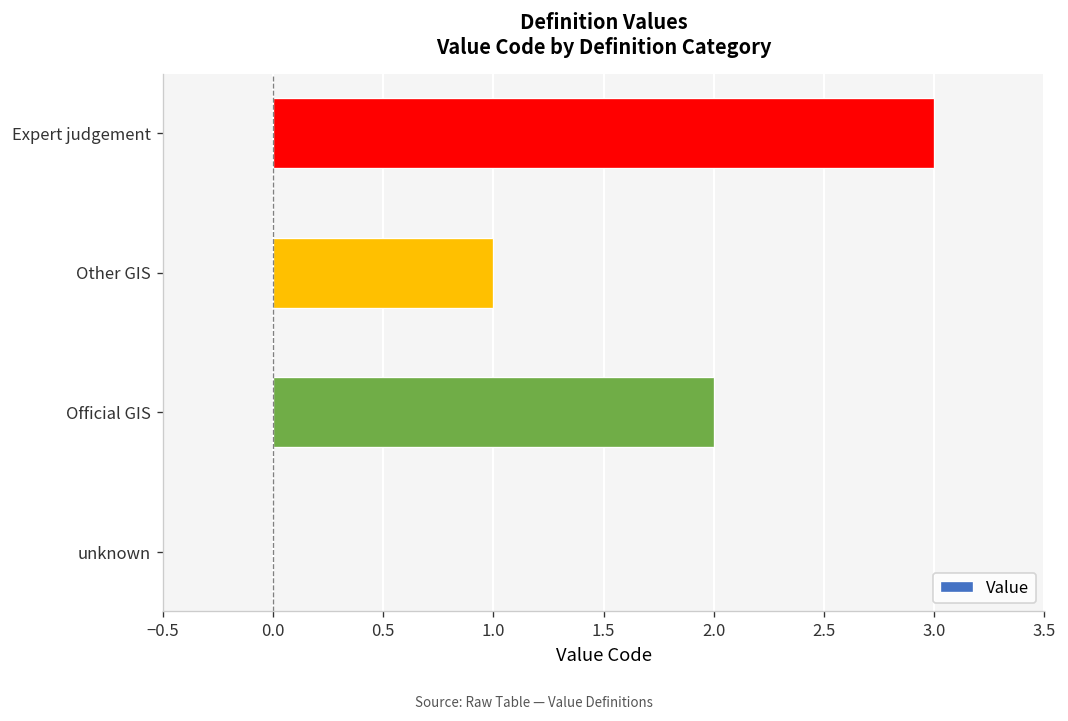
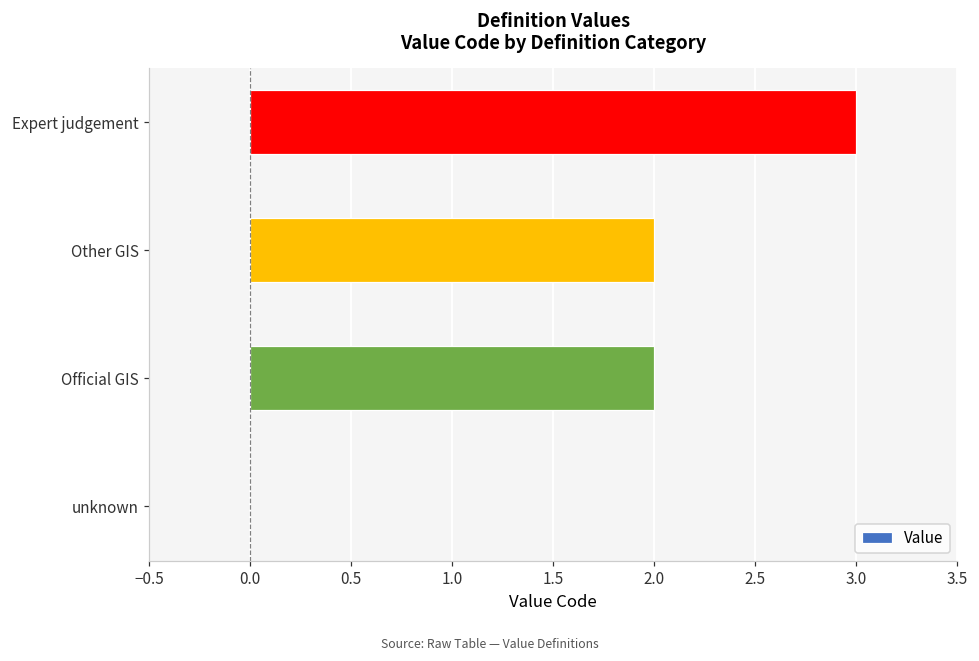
  {
    "Expert judgement": 3,
-   "Other GIS": 1,
+   "Other GIS": 2,
    "Official GIS": 2,
    "unknown": 0
  }
